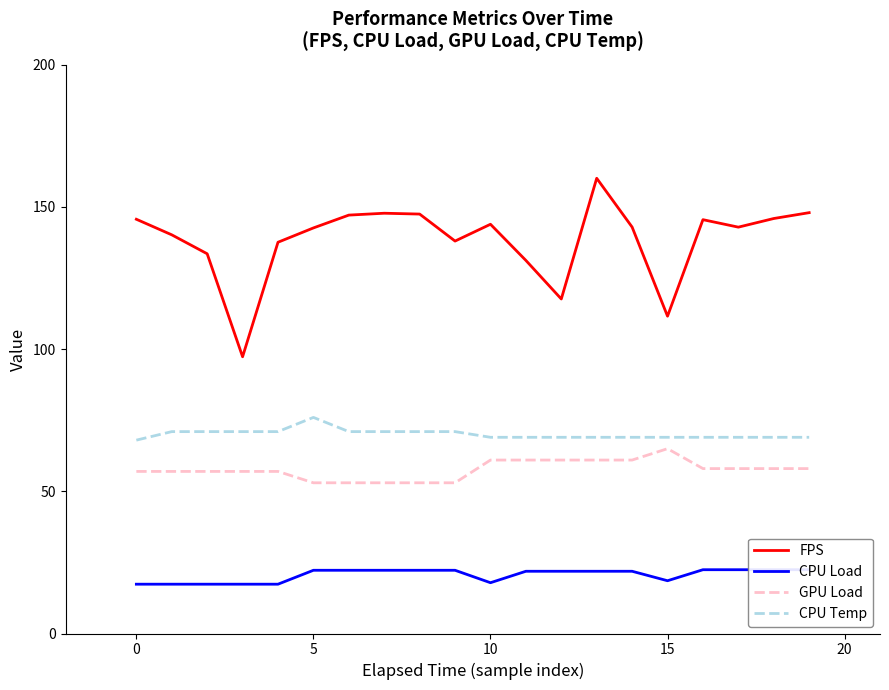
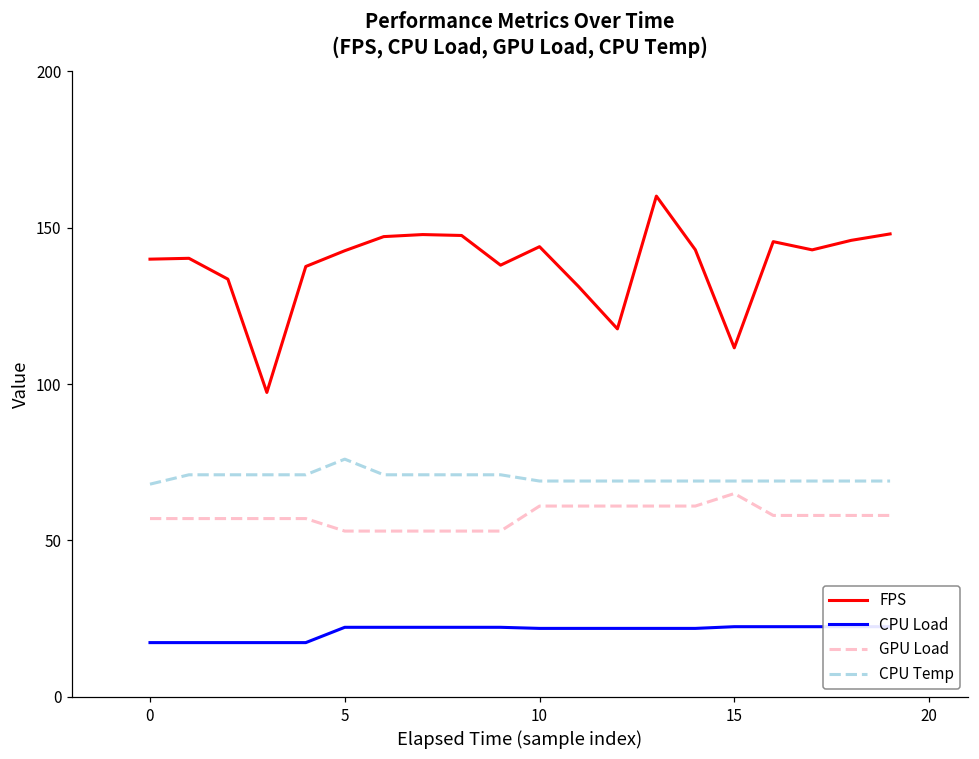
  {
    "FPS": {
-     "0": 146,
+     "0": 140,
      "5": 143,
      "10": 144,
      "15": 112
    },
    "CPU Load": {
      "0": 17,
      "5": 22,
-     "10": 18,
-     "15": 19
+     "10": 22,
+     "15": 22
    },
    "GPU Load": {
      "0": 57,
      "5": 53,
      "10": 61,
      "15": 65
    },
    "CPU Temp": {
      "0": 68,
      "5": 76,
      "10": 69,
      "15": 69
    }
  }
